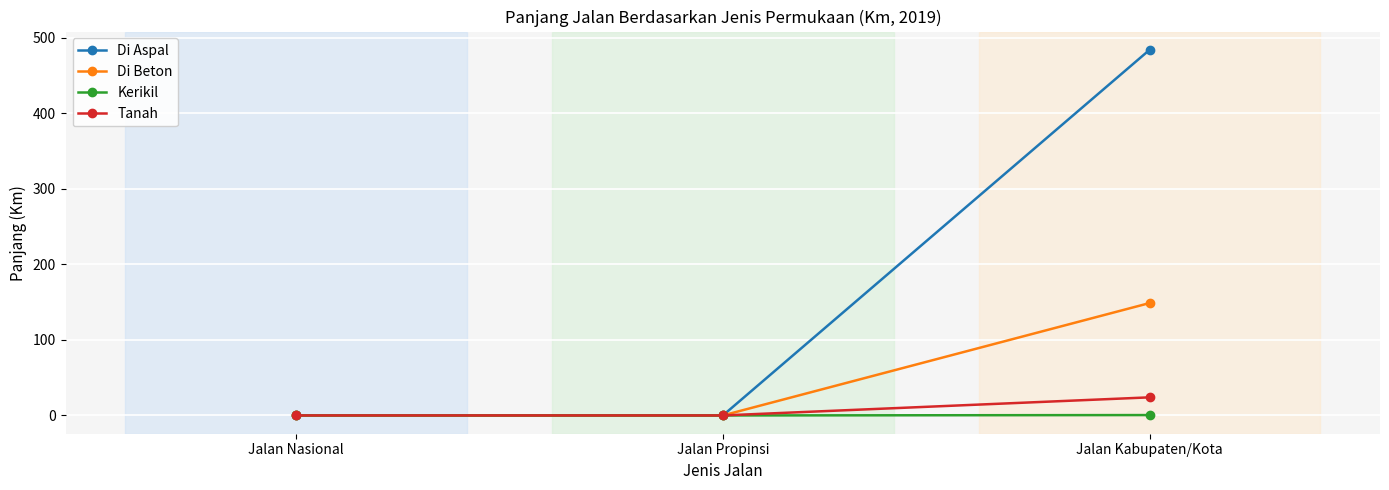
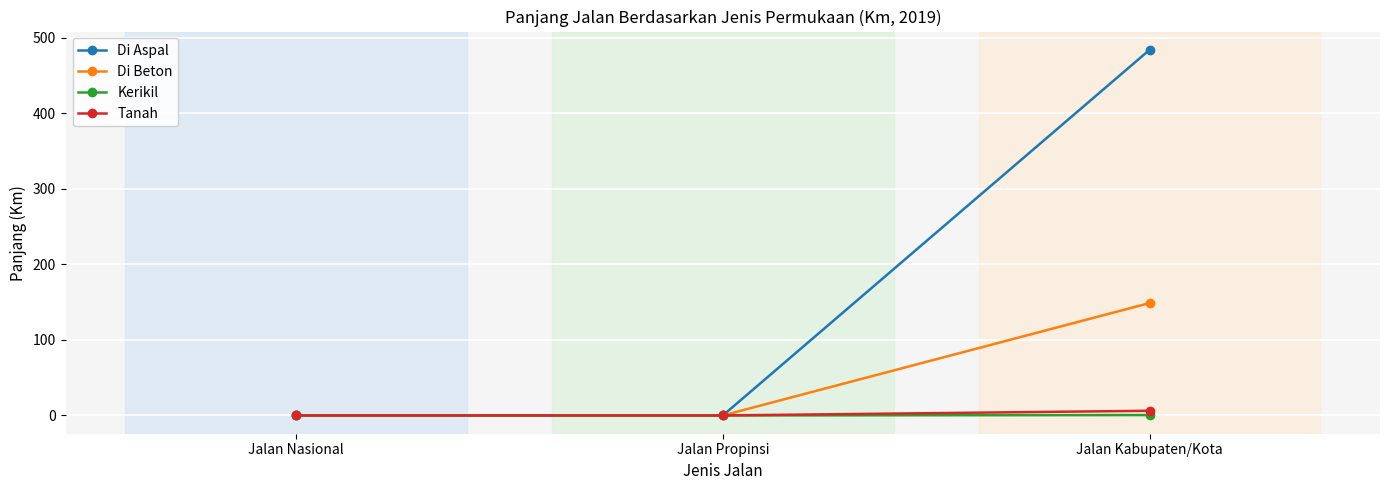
  {
    "Di Aspal": {
      "Jalan Kabupaten/Kota": 480
    },
    "Di Beton": {
      "Jalan Kabupaten/Kota": 150
    },
    "Kerikil": {
      "Jalan Kabupaten/Kota": 0
    },
    "Tanah": {
-     "Jalan Kabupaten/Kota": 20
+     "Jalan Kabupaten/Kota": 10
    }
  }
